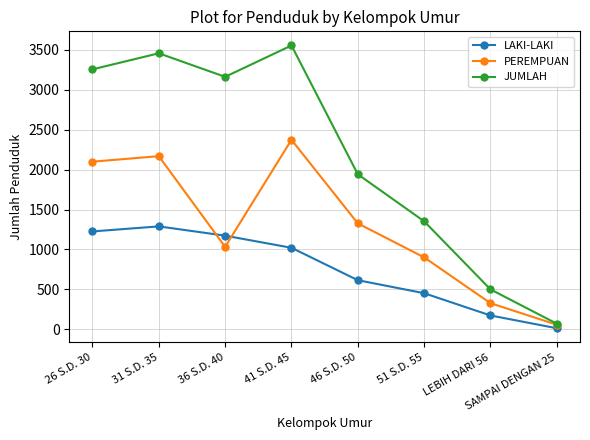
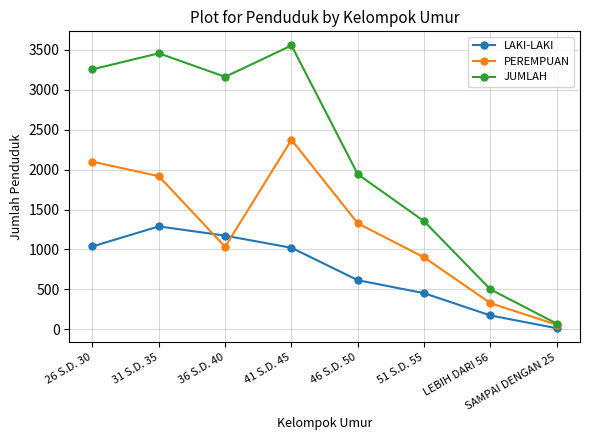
  {
    "LAKI-LAKI": {
-     "26 S.D. 30": 1200,
+     "26 S.D. 30": 1000,
      "31 S.D. 35": 1300,
      "36 S.D. 40": 1200,
      "41 S.D. 45": 1000,
      "46 S.D. 50": 600,
      "51 S.D. 55": 500,
      "LEBIH DARI 56": 200,
      "SAMPAI DENGAN 25": 0
    },
    "PEREMPUAN": {
      "26 S.D. 30": 2100,
-     "31 S.D. 35": 2200,
+     "31 S.D. 35": 1900,
      "36 S.D. 40": 1000,
      "41 S.D. 45": 2400,
      "46 S.D. 50": 1300,
      "51 S.D. 55": 900,
      "LEBIH DARI 56": 300
    },
    "JUMLAH": {
      "26 S.D. 30": 3300,
      "31 S.D. 35": 3500,
      "36 S.D. 40": 3200,
      "41 S.D. 45": 3600,
      "46 S.D. 50": 1900,
      "51 S.D. 55": 1400,
      "LEBIH DARI 56": 500
    }
  }
